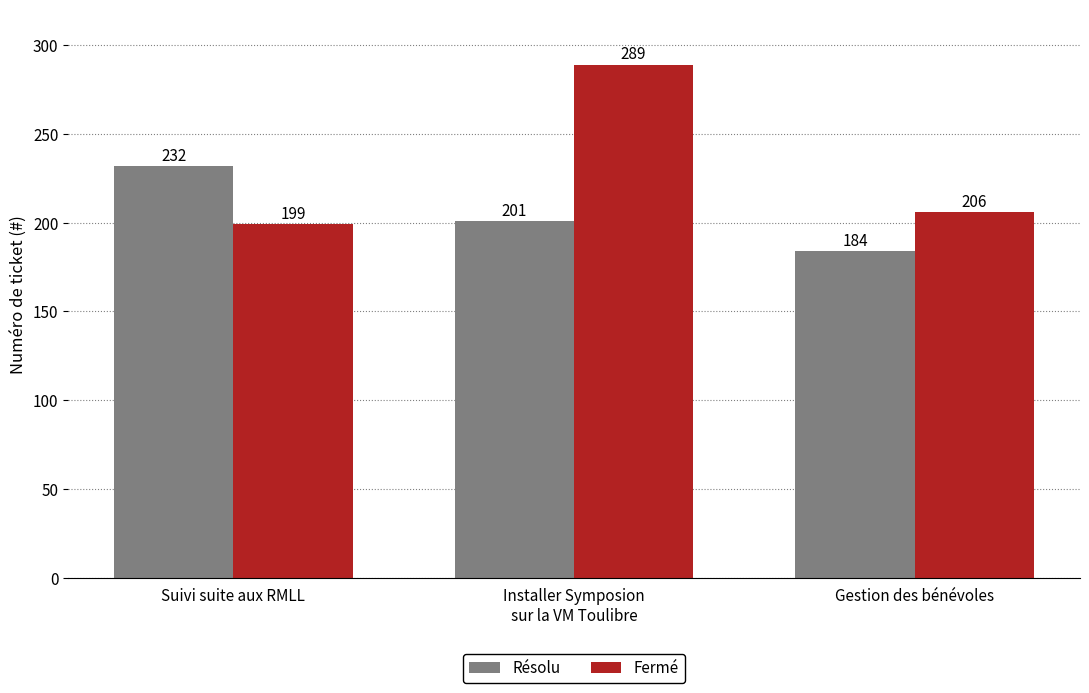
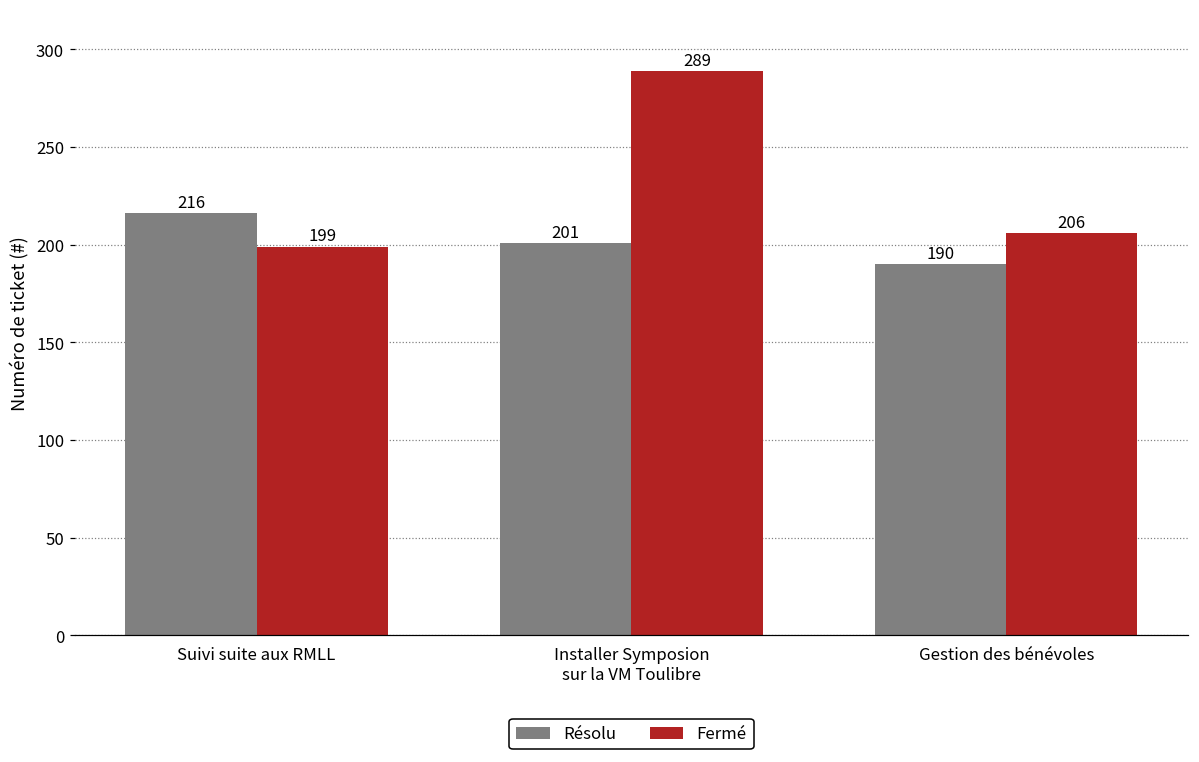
  {
    "Résolu": {
-     "Suivi suite aux RMLL": 232,
+     "Suivi suite aux RMLL": 216,
      "Installer Symposion sur la VM Toulibre": 201,
-     "Gestion des bénévoles": 184
+     "Gestion des bénévoles": 190
    },
    "Fermé": {
      "Suivi suite aux RMLL": 199,
      "Installer Symposion sur la VM Toulibre": 289,
      "Gestion des bénévoles": 206
    }
  }
